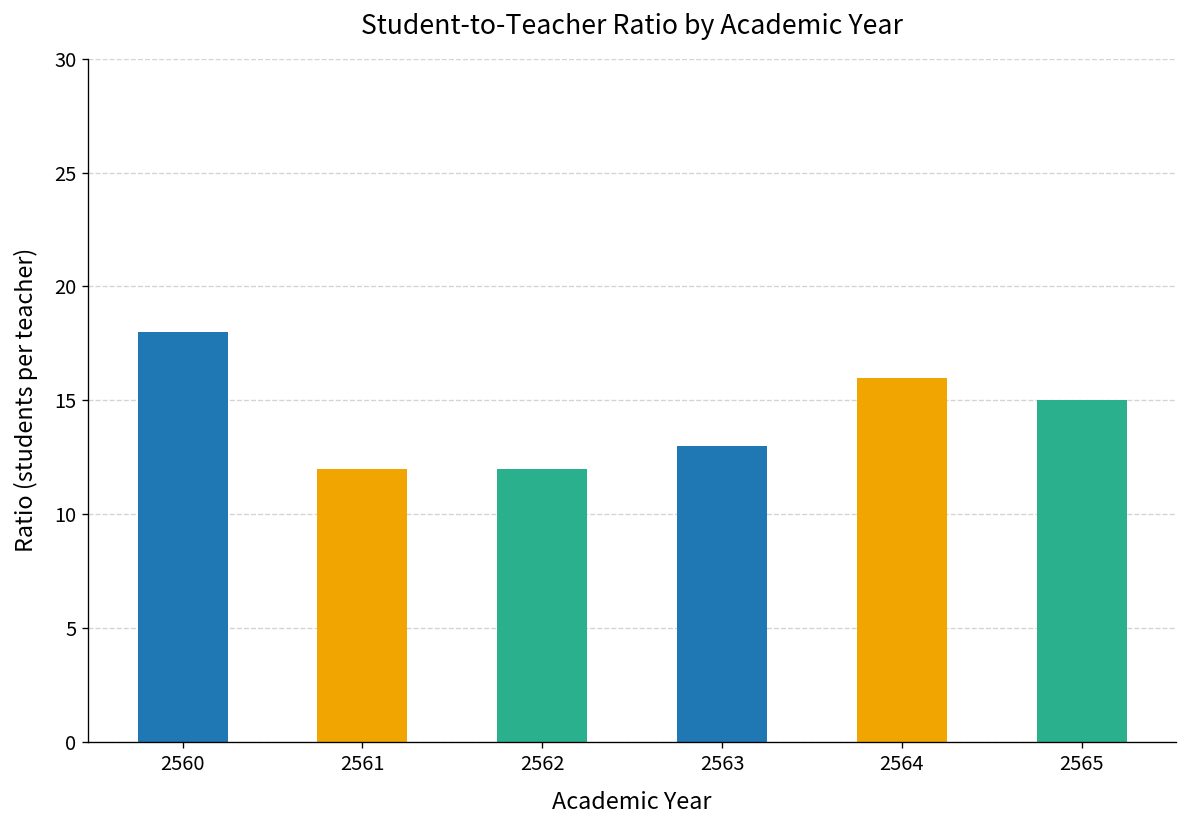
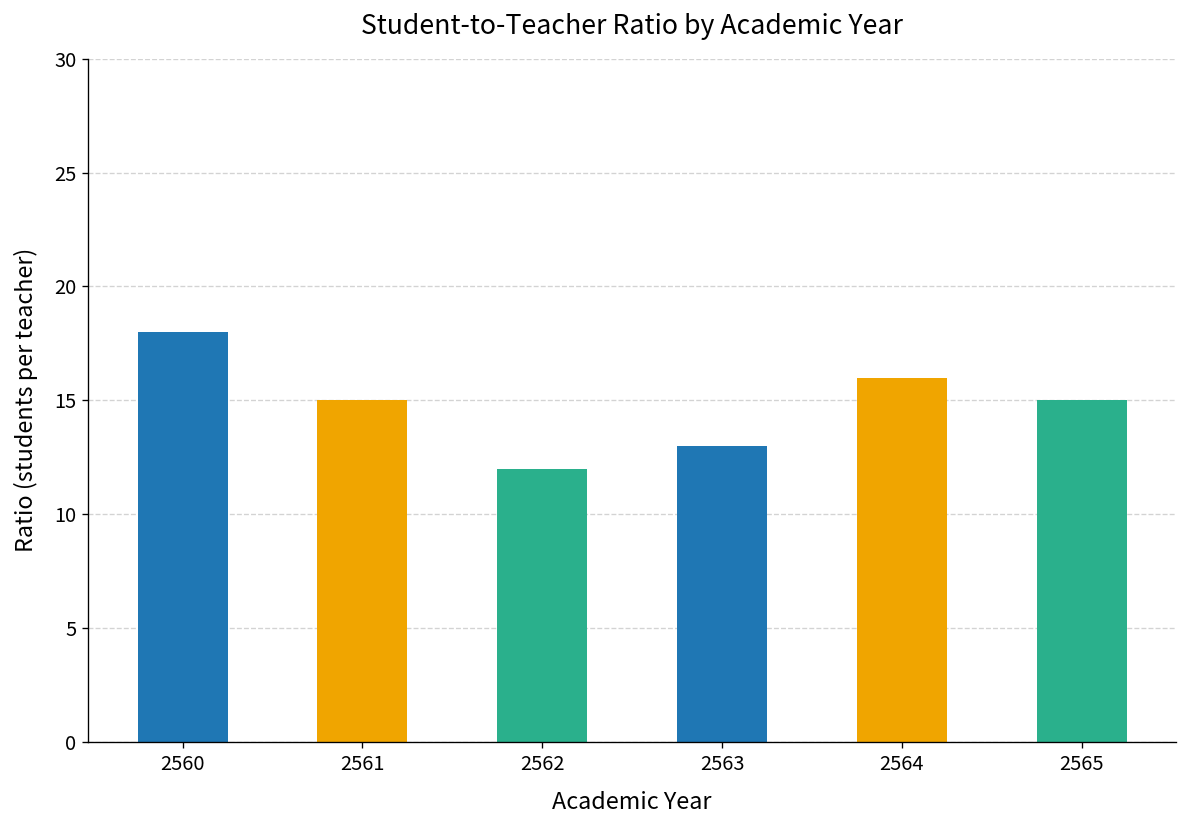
  {
    "2560": 18,
-   "2561": 12,
+   "2561": 15,
    "2562": 12,
    "2563": 13,
    "2564": 16,
    "2565": 15
  }
